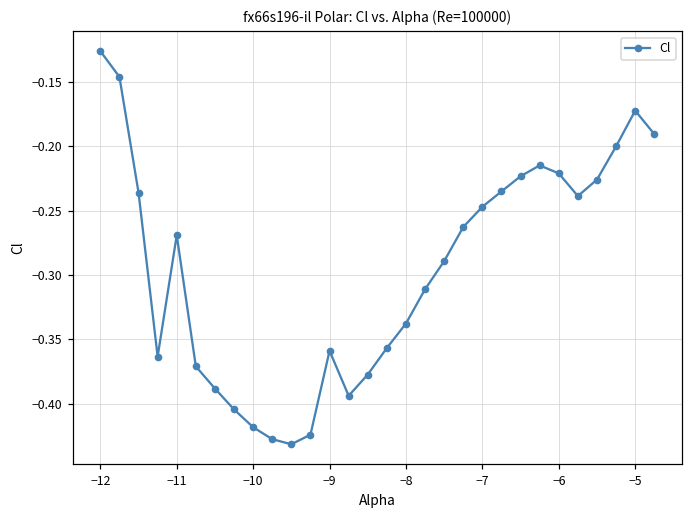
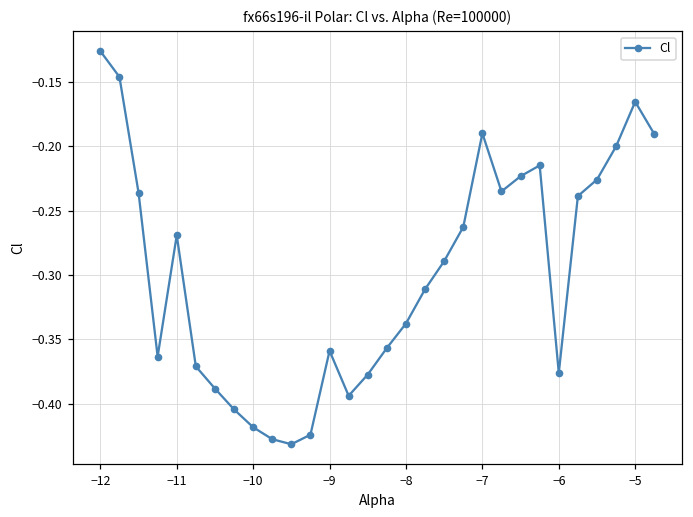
  {
    "−12": -0.126,
    "−11": -0.269,
    "−10": -0.418,
    "−9": -0.359,
    "−8": -0.338,
-   "−7": -0.247,
-   "−6": -0.221,
-   "−5": -0.172
+   "−7": -0.190,
+   "−6": -0.376,
+   "−5": -0.166
  }
